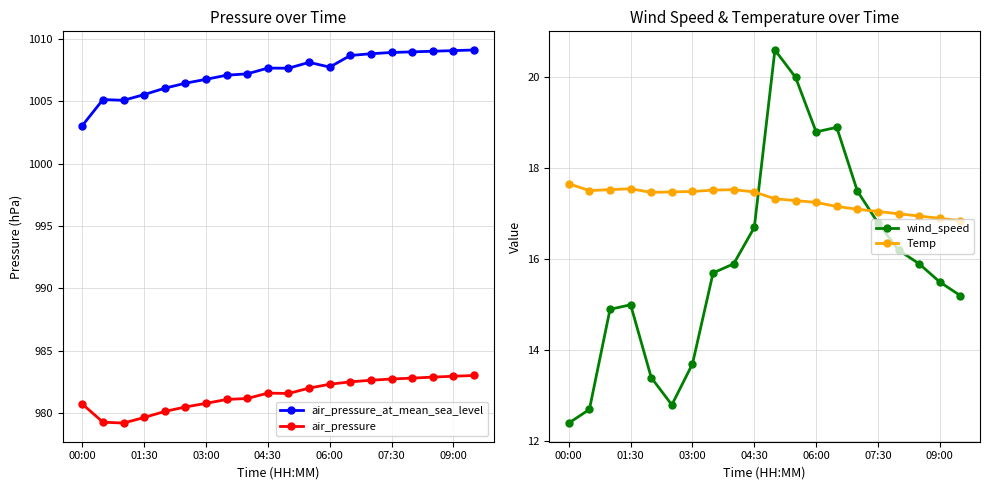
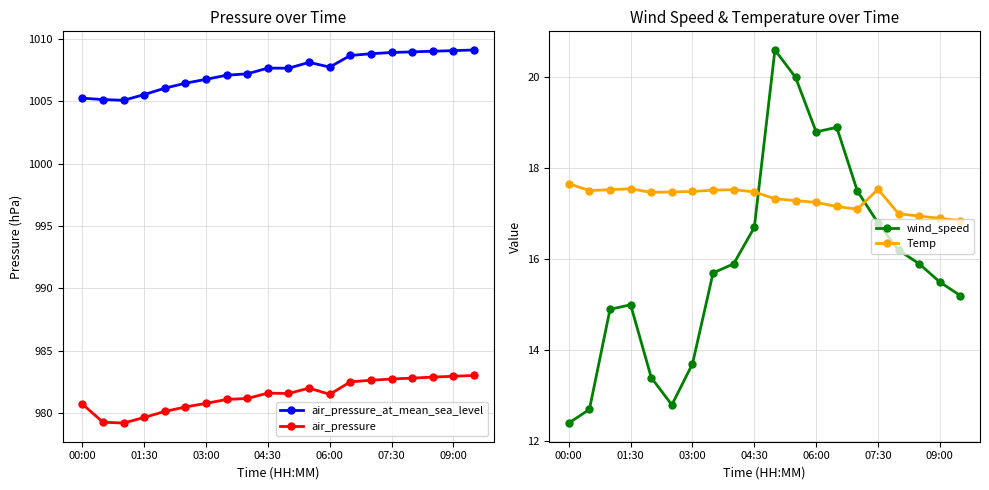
  {
    "Pressure over Time": {
      "air_pressure_at_mean_sea_level": {
-       "00:00": 1003.1,
+       "00:00": 1005.2,
        "01:30": 1005.5,
        "03:00": 1006.8,
        "04:30": 1007.7,
        "06:00": 1007.7,
        "07:30": 1008.9,
        "09:00": 1009.1
      },
      "air_pressure": {
        "00:00": 980.7,
        "01:30": 979.7,
        "03:00": 980.8,
        "04:30": 981.6,
-       "06:00": 982.3,
+       "06:00": 981.5,
        "07:30": 982.8,
        "09:00": 983.0
      }
    },
    "Wind Speed & Temperature over Time": {
      "wind_speed": {
        "00:00": 12.4,
        "01:30": 15.0,
        "03:00": 13.7,
        "04:30": 16.7,
        "06:00": 18.8,
        "09:00": 15.5
      },
      "Temp": {
        "00:00": 17.7,
        "01:30": 17.6,
        "03:00": 17.5,
        "04:30": 17.5,
        "06:00": 17.3,
-       "07:30": 17.1,
+       "07:30": 17.5,
        "09:00": 16.9
      }
    }
  }
